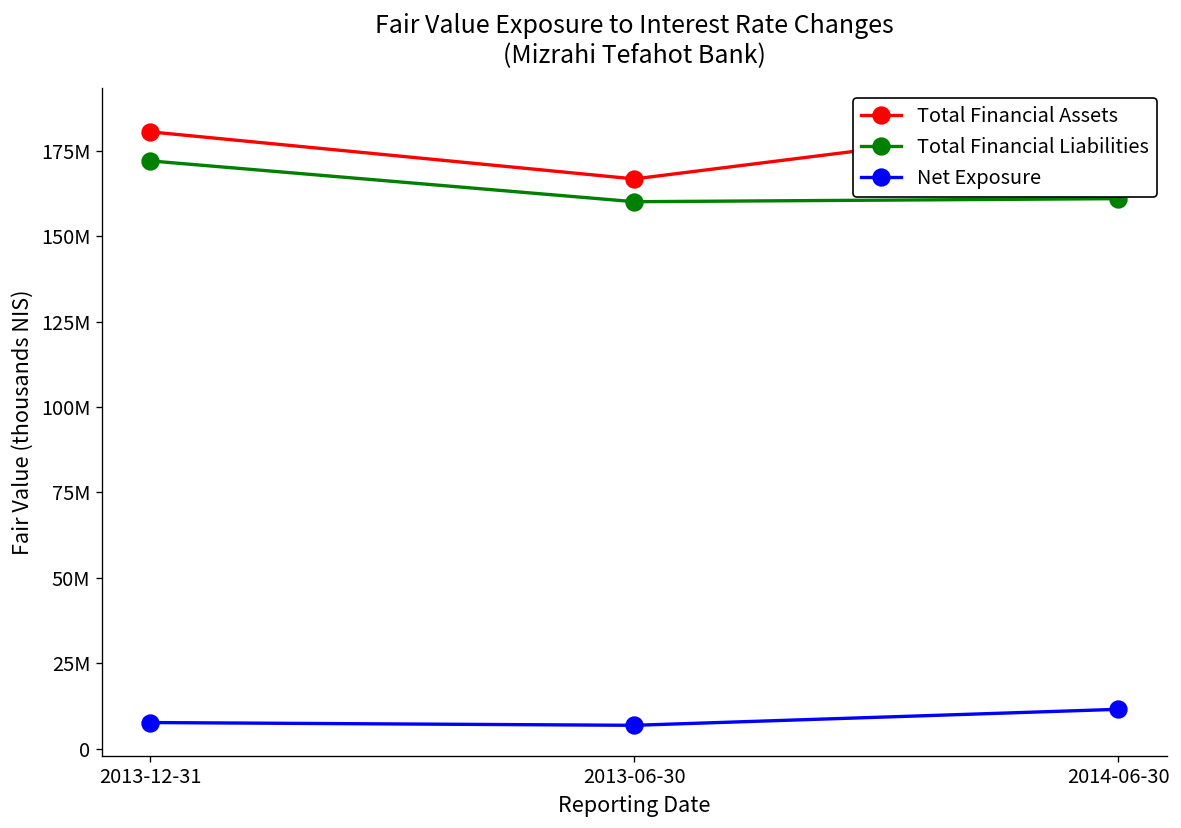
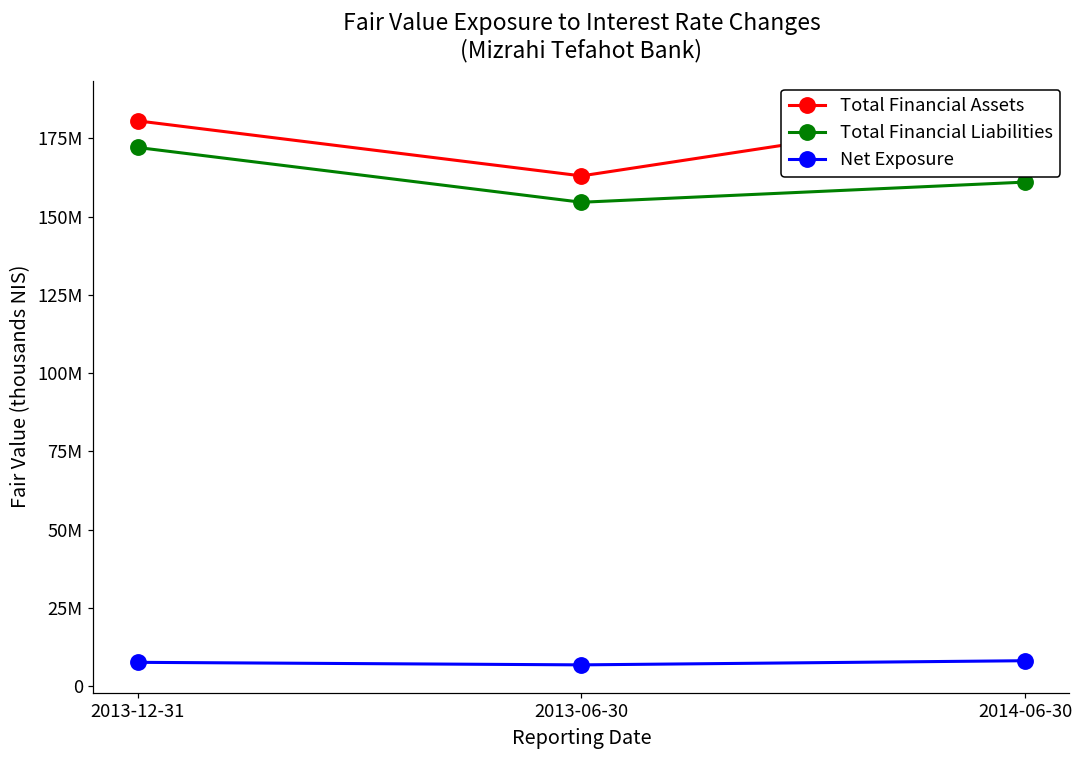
  {
    "Total Financial Assets": {
      "2013-12-31": 181000000,
-     "2013-06-30": 167000000
+     "2013-06-30": 163000000
    },
    "Total Financial Liabilities": {
      "2013-12-31": 172000000,
-     "2013-06-30": 160000000,
+     "2013-06-30": 155000000,
      "2014-06-30": 161000000
    },
    "Net Exposure": {
      "2013-12-31": 8000000,
      "2013-06-30": 7000000,
-     "2014-06-30": 12000000
+     "2014-06-30": 8000000
    }
  }
